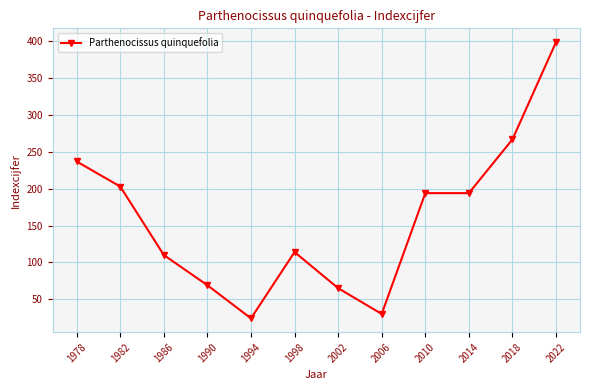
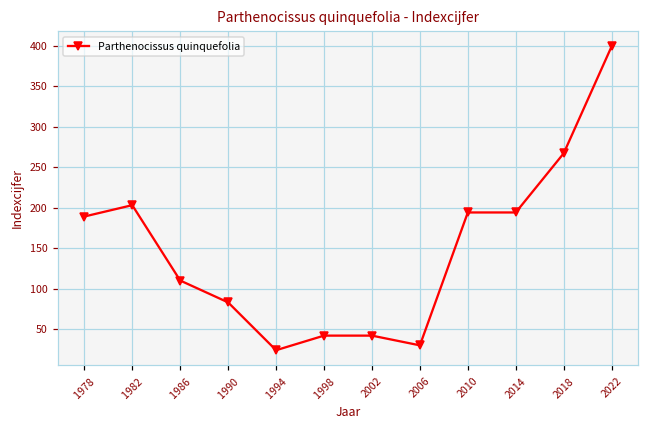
  {
-   "1978": 240,
+   "1978": 190,
    "1982": 200,
    "1986": 110,
-   "1990": 70,
+   "1990": 80,
    "1994": 20,
-   "1998": 110,
-   "2002": 70,
+   "1998": 40,
+   "2002": 40,
    "2006": 30,
    "2010": 190,
    "2014": 190,
    "2018": 270,
    "2022": 400
  }
